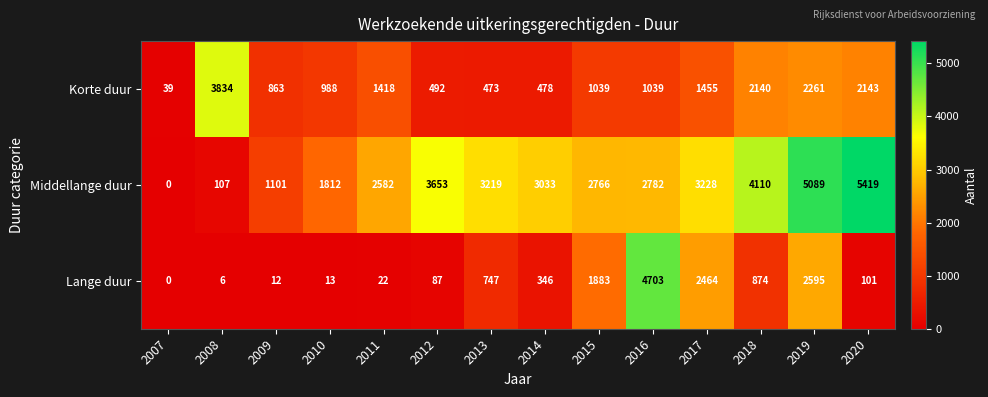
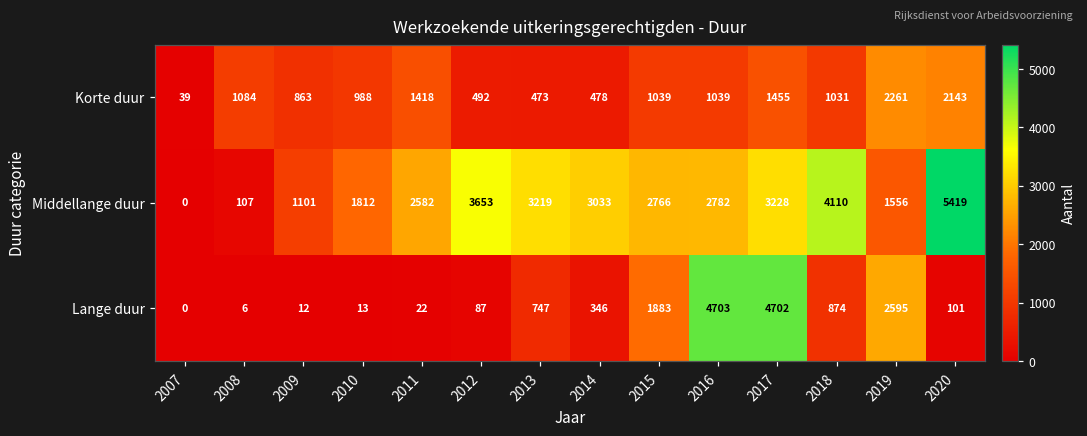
  {
    "Korte duur": {
      "2007": 39,
-     "2008": 3834,
+     "2008": 1084,
      "2009": 863,
      "2010": 988,
      "2011": 1418,
      "2012": 492,
      "2013": 473,
      "2014": 478,
      "2015": 1039,
      "2016": 1039,
      "2017": 1455,
-     "2018": 2140,
+     "2018": 1031,
      "2019": 2261,
      "2020": 2143
    },
    "Middellange duur": {
      "2007": 0,
      "2008": 107,
      "2009": 1101,
      "2010": 1812,
      "2011": 2582,
      "2012": 3653,
      "2013": 3219,
      "2014": 3033,
      "2015": 2766,
      "2016": 2782,
      "2017": 3228,
      "2018": 4110,
-     "2019": 5089,
+     "2019": 1556,
      "2020": 5419
    },
    "Lange duur": {
      "2007": 0,
      "2008": 6,
      "2009": 12,
      "2010": 13,
      "2011": 22,
      "2012": 87,
      "2013": 747,
      "2014": 346,
      "2015": 1883,
      "2016": 4703,
-     "2017": 2464,
+     "2017": 4702,
      "2018": 874,
      "2019": 2595,
      "2020": 101
    }
  }
